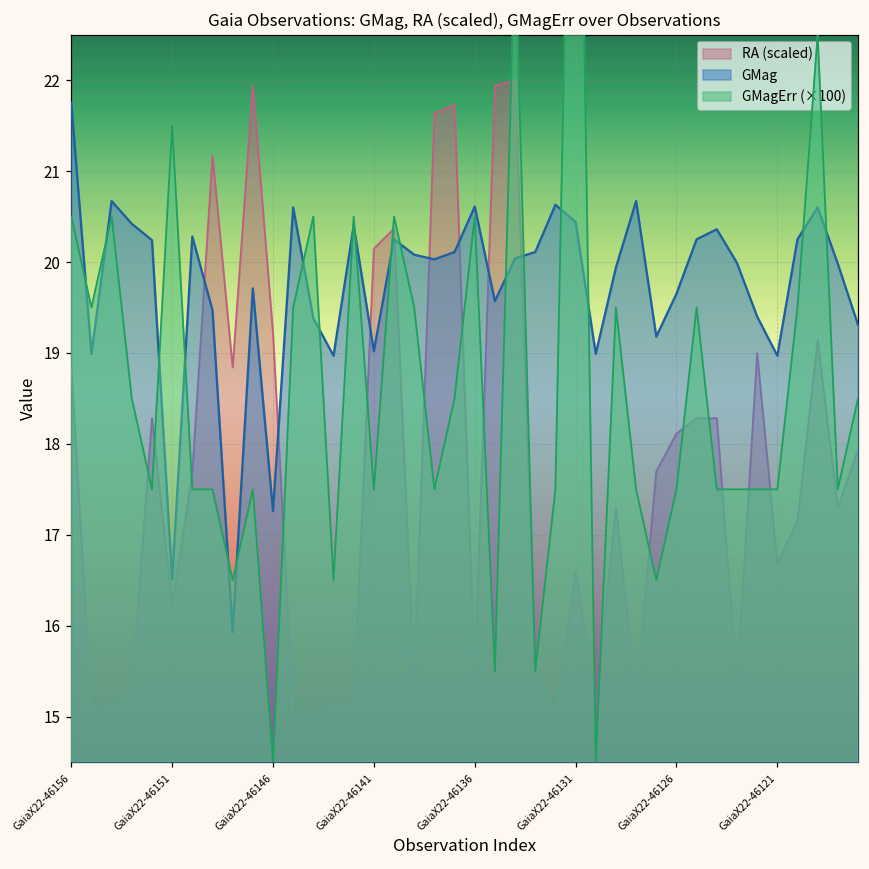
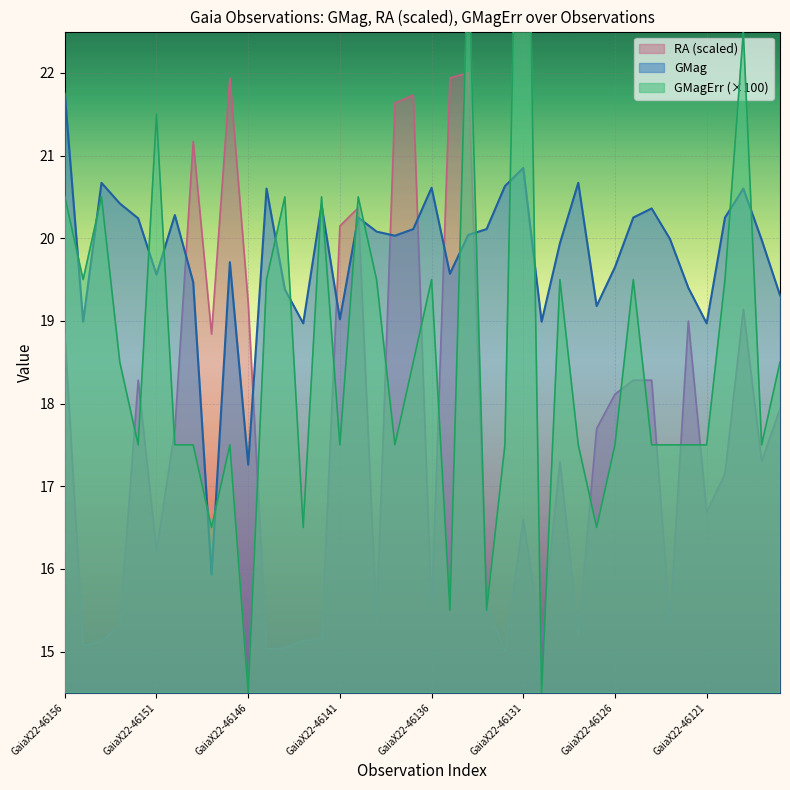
  {
    "RA (scaled)": {
      "GaiaX22-46156": 18.8,
      "GaiaX22-46151": 16.2,
      "GaiaX22-46146": 19.2,
      "GaiaX22-46141": 20.1,
      "GaiaX22-46136": 15.4,
      "GaiaX22-46131": 16.6,
      "GaiaX22-46126": 18.1,
      "GaiaX22-46121": 16.7
    },
    "GMag": {
      "GaiaX22-46156": 21.8,
-     "GaiaX22-46151": 16.5,
+     "GaiaX22-46151": 19.6,
      "GaiaX22-46146": 17.3,
      "GaiaX22-46141": 19.0,
      "GaiaX22-46136": 20.6,
-     "GaiaX22-46131": 20.4,
+     "GaiaX22-46131": 20.9,
      "GaiaX22-46126": 19.7,
      "GaiaX22-46121": 19.0
    },
    "GMagErr (×100)": {
      "GaiaX22-46156": 20.5,
      "GaiaX22-46151": 21.5,
      "GaiaX22-46146": 14.5,
      "GaiaX22-46141": 17.5,
-     "GaiaX22-46136": 20.5,
+     "GaiaX22-46136": 19.5,
      "GaiaX22-46126": 17.5,
      "GaiaX22-46121": 17.5
    }
  }
